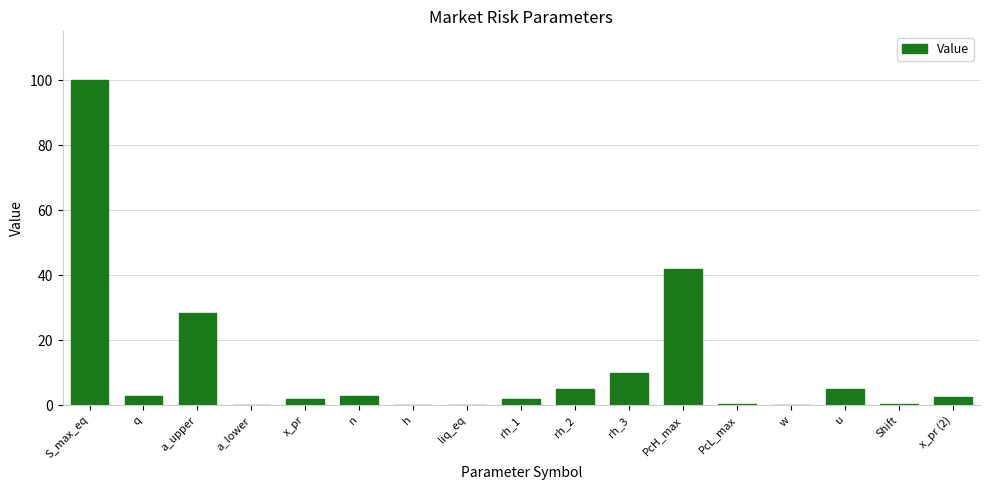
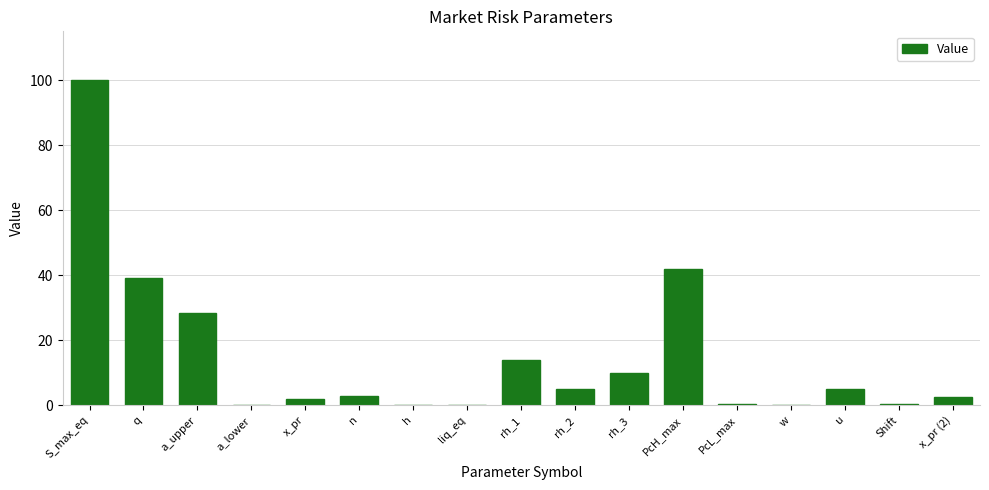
  {
    "S_max_eq": 100,
-   "q": 3,
+   "q": 39,
    "a_upper": 28,
    "x_pr": 2,
    "n": 3,
    "liq_eq": 0,
-   "rh_1": 2,
+   "rh_1": 14,
    "rh_2": 5,
    "rh_3": 10,
    "PcH_max": 42,
    "u": 5,
    "x_pr (2)": 3
  }
